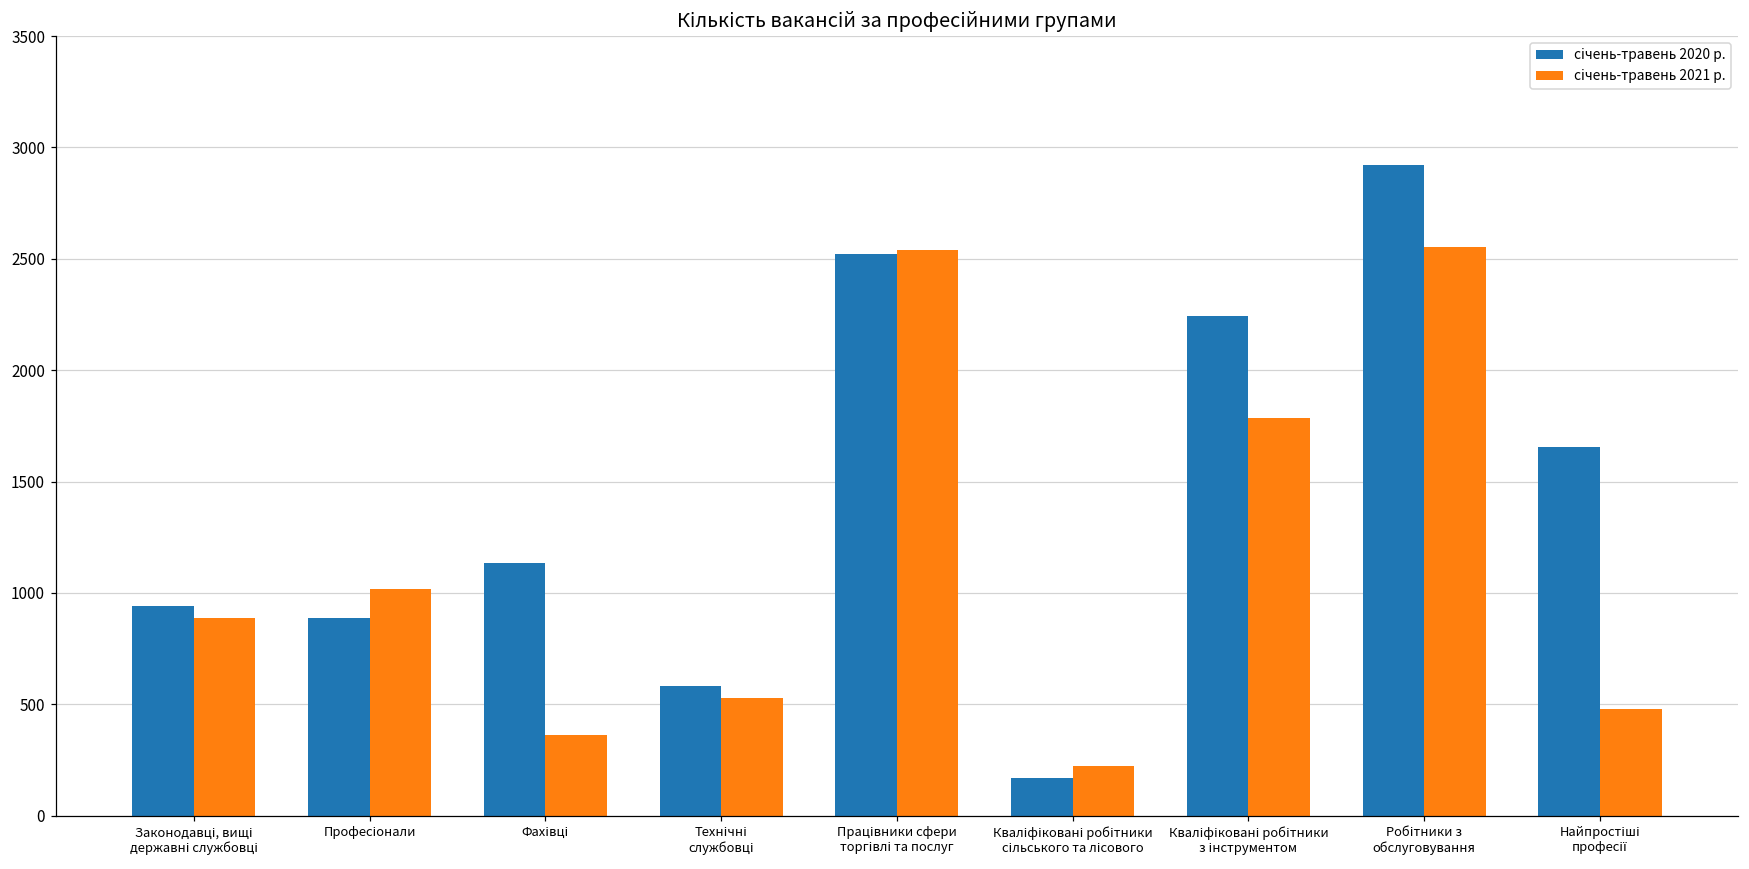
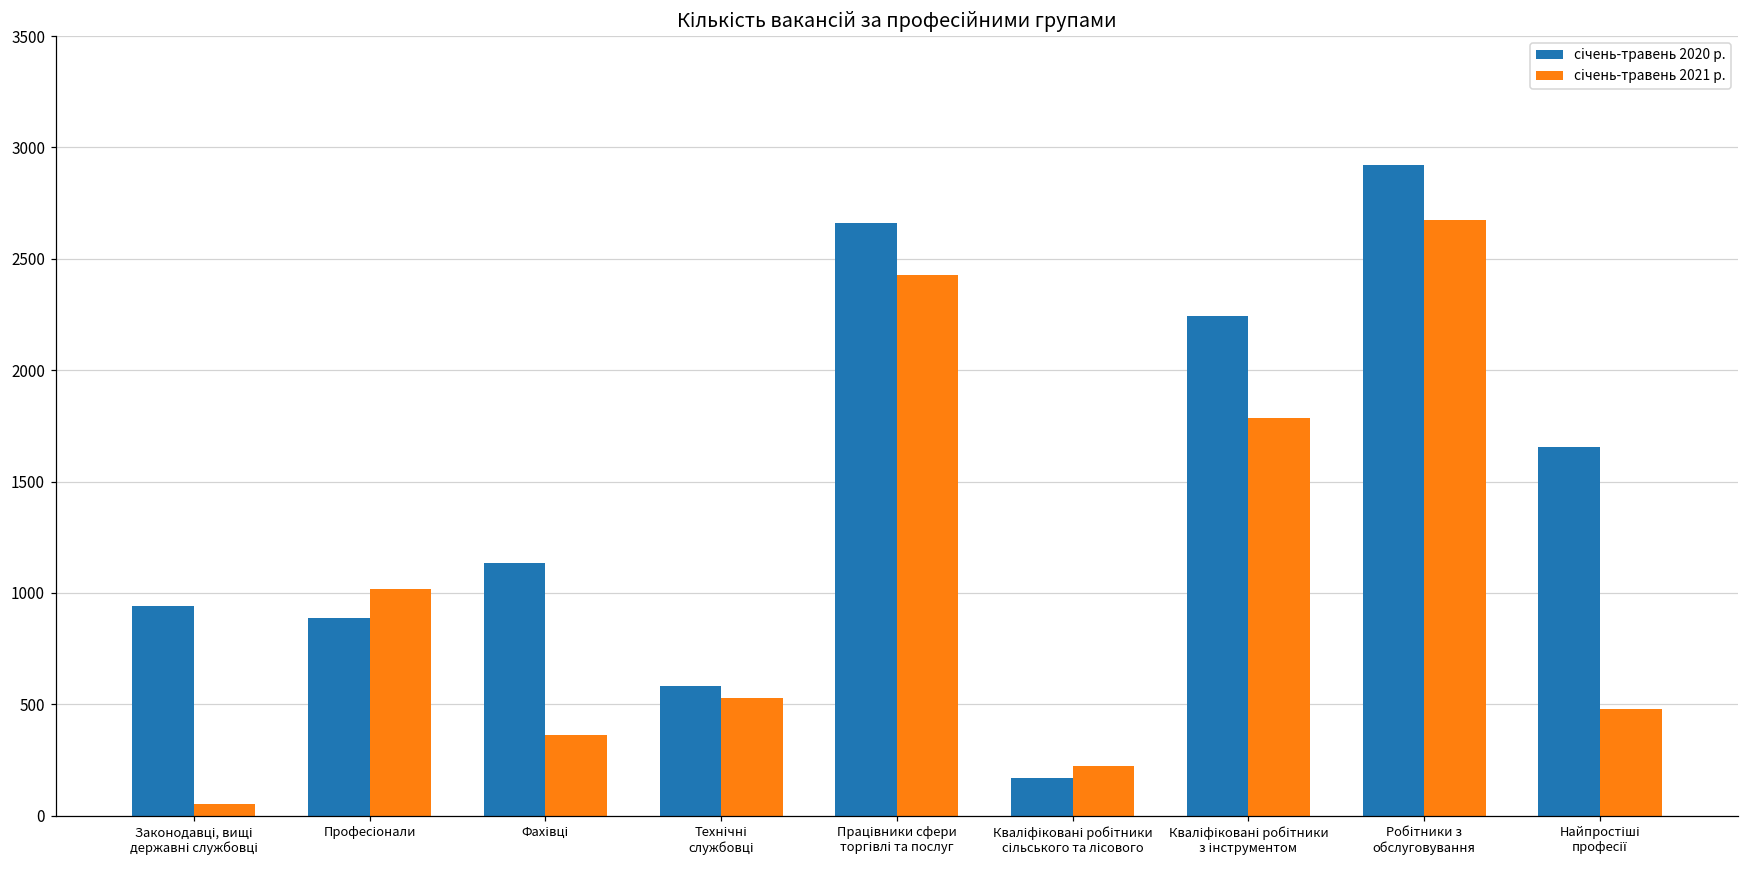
  {
    "січень-травень 2020 р.": {
      "Законодавці, вищі державні службовці": 940,
      "Професіонали": 890,
      "Фахівці": 1140,
      "Технічні службовці": 580,
-     "Працівники сфери торгівлі та послуг": 2520,
+     "Працівники сфери торгівлі та послуг": 2660,
      "Кваліфіковані робітники сільського та лісового": 170,
      "Кваліфіковані робітники з інструментом": 2250,
      "Робітники з обслуговування": 2920,
      "Найпростіші професії": 1660
    },
    "січень-травень 2021 р.": {
-     "Законодавці, вищі державні службовці": 890,
+     "Законодавці, вищі державні службовці": 50,
      "Професіонали": 1020,
      "Фахівці": 360,
      "Технічні службовці": 530,
-     "Працівники сфери торгівлі та послуг": 2540,
+     "Працівники сфери торгівлі та послуг": 2430,
      "Кваліфіковані робітники сільського та лісового": 220,
      "Кваліфіковані робітники з інструментом": 1790,
-     "Робітники з обслуговування": 2550,
+     "Робітники з обслуговування": 2670,
      "Найпростіші професії": 480
    }
  }
